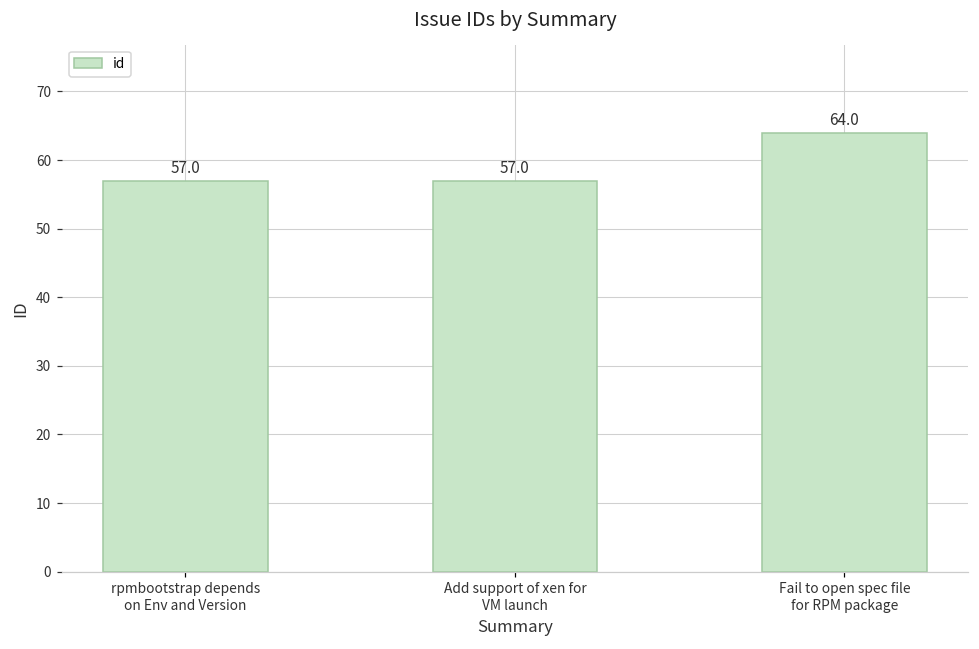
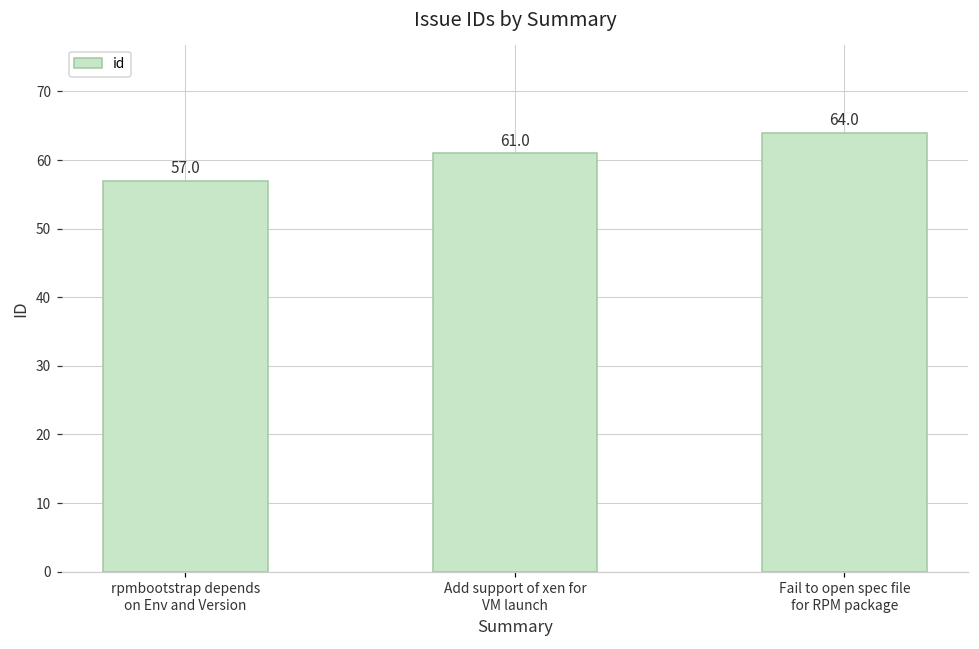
  {
    "rpmbootstrap depends on Env and Version": 57.0,
-   "Add support of xen for VM launch": 57.0,
+   "Add support of xen for VM launch": 61.0,
    "Fail to open spec file for RPM package": 64.0
  }
